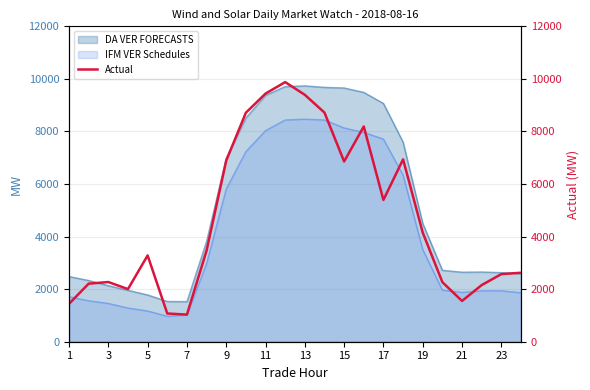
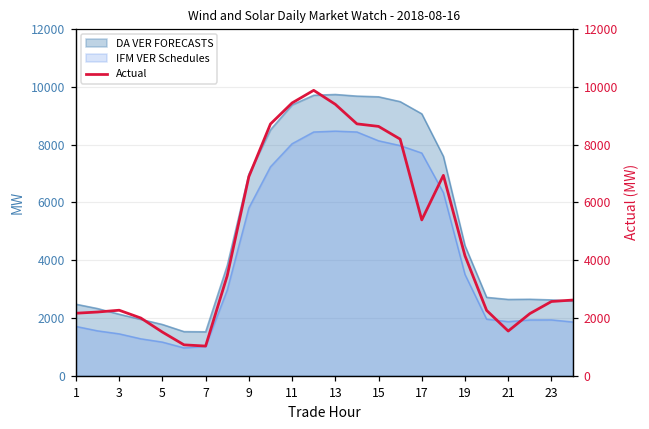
  {
    "Actual": {
-     "1": 1400,
+     "1": 2200,
      "3": 2300,
-     "5": 3300,
+     "5": 1500,
      "7": 1000,
      "9": 6900,
      "11": 9400,
      "13": 9400,
-     "15": 6900,
+     "15": 8600,
      "17": 5400,
      "19": 4200,
      "21": 1600,
      "23": 2600
    }
  }
